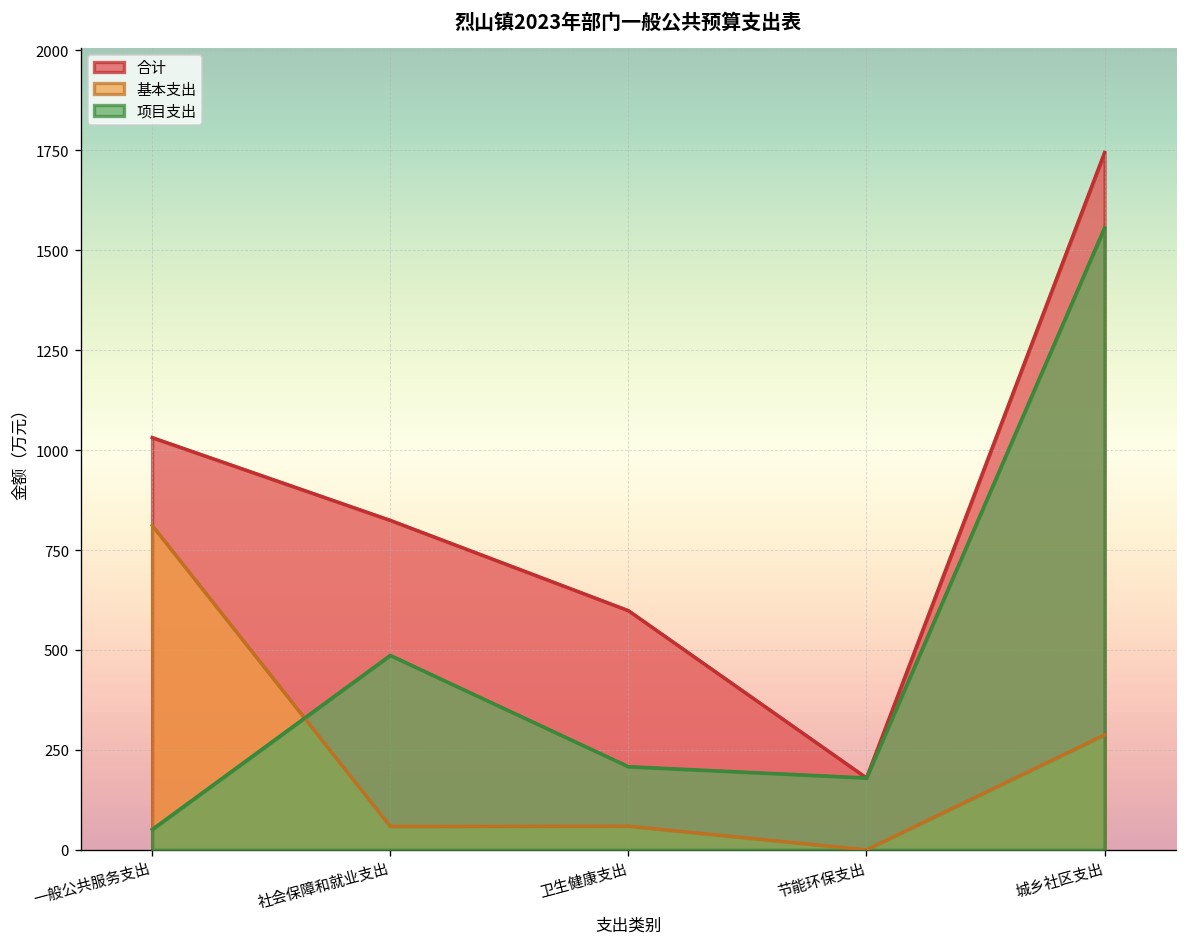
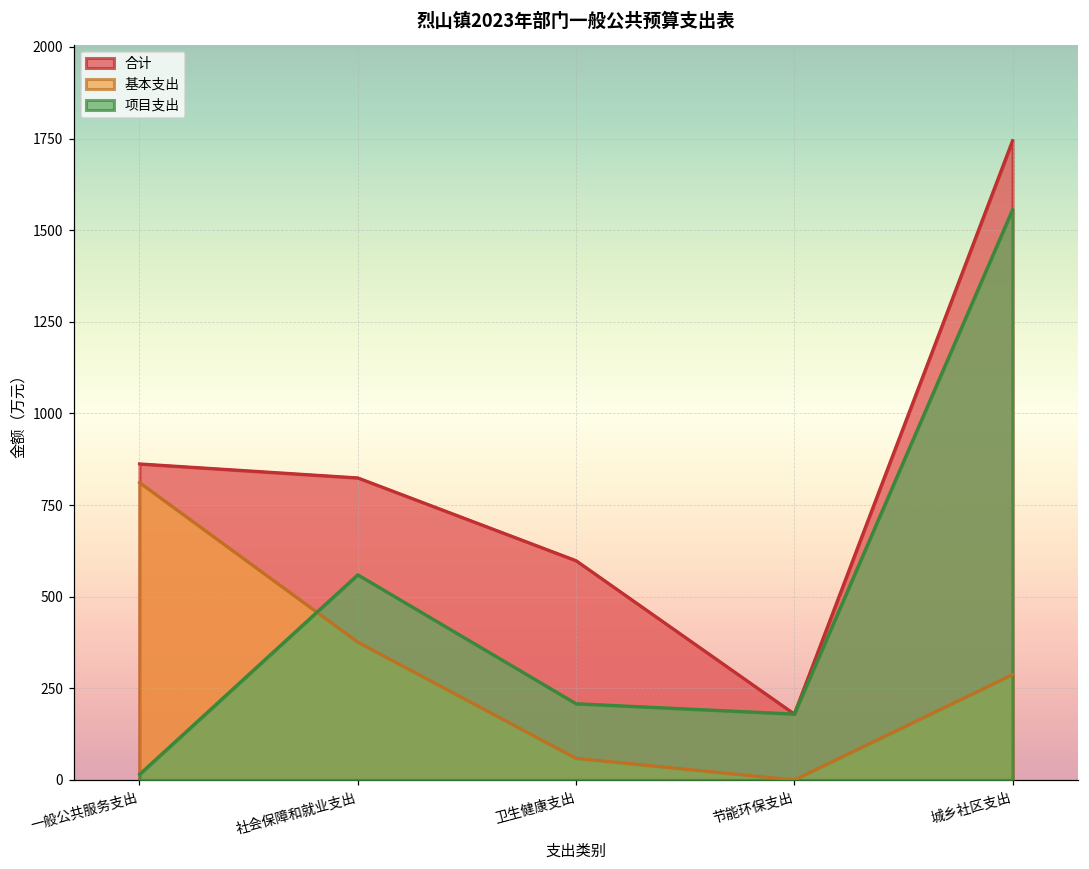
  {
    "合计": {
-     "一般公共服务支出": 1030,
+     "一般公共服务支出": 860,
      "社会保障和就业支出": 820,
      "卫生健康支出": 600,
      "城乡社区支出": 1740
    },
    "基本支出": {
      "一般公共服务支出": 810,
-     "社会保障和就业支出": 60,
+     "社会保障和就业支出": 380,
      "卫生健康支出": 60,
      "节能环保支出": 0,
      "城乡社区支出": 290
    },
    "项目支出": {
-     "一般公共服务支出": 50,
-     "社会保障和就业支出": 490,
+     "一般公共服务支出": 20,
+     "社会保障和就业支出": 560,
      "卫生健康支出": 210,
      "城乡社区支出": 1560
    }
  }
